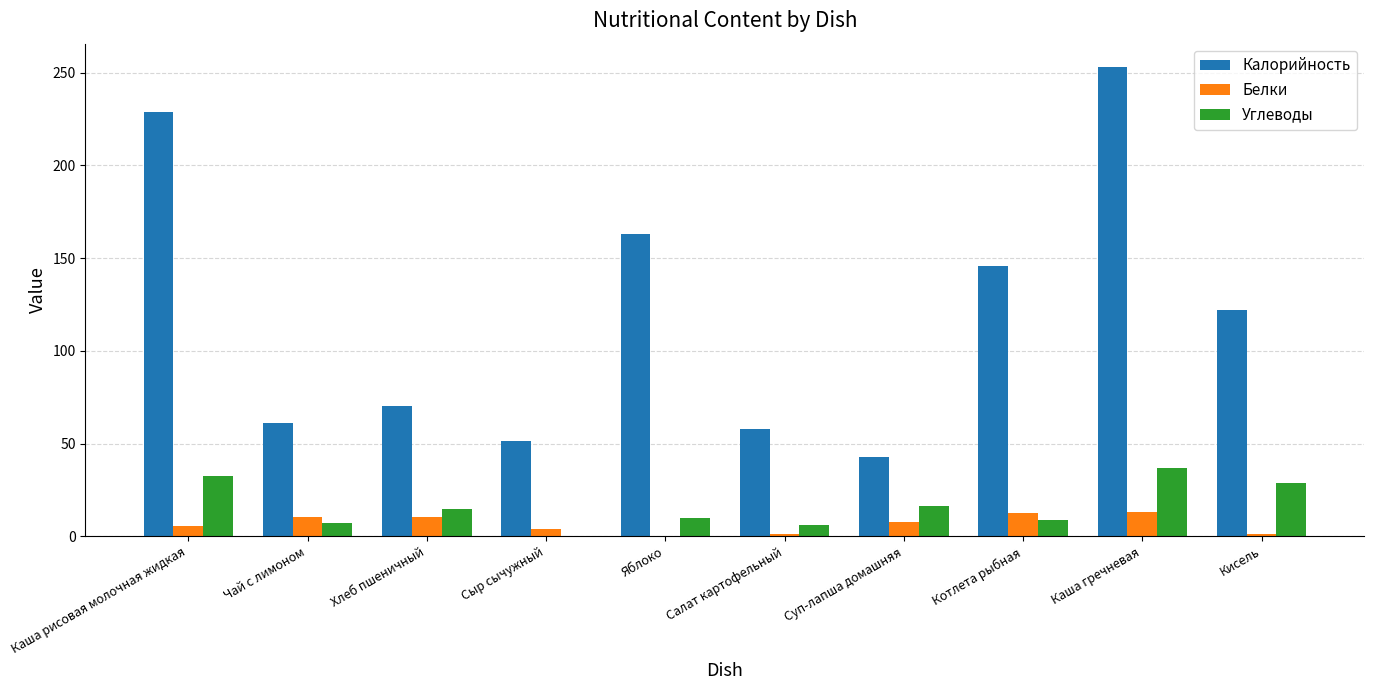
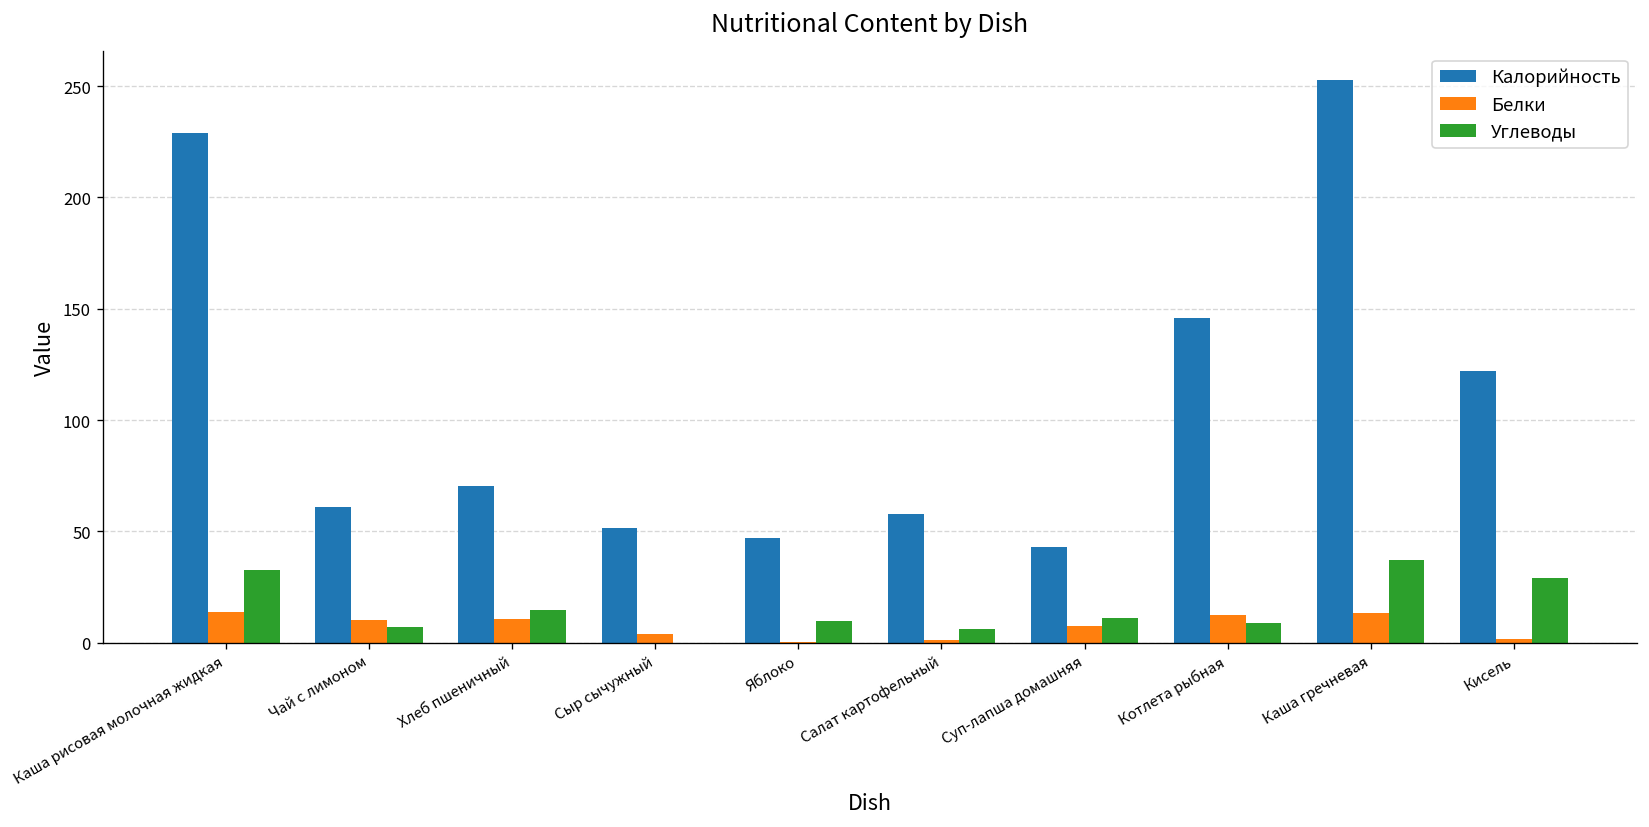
  {
    "Калорийность": {
      "Каша рисовая молочная жидкая": 229,
      "Чай с лимоном": 61,
      "Хлеб пшеничный": 71,
      "Сыр сычужный": 52,
-     "Яблоко": 163,
+     "Яблоко": 47,
      "Салат картофельный": 58,
      "Суп-лапша домашняя": 43,
      "Котлета рыбная": 146,
      "Каша гречневая": 253,
      "Кисель": 122
    },
    "Белки": {
-     "Каша рисовая молочная жидкая": 6,
+     "Каша рисовая молочная жидкая": 14,
      "Чай с лимоном": 10,
      "Хлеб пшеничный": 10,
      "Сыр сычужный": 4,
      "Суп-лапша домашняя": 8,
      "Котлета рыбная": 13,
      "Каша гречневая": 13,
      "Кисель": 1
    },
    "Углеводы": {
      "Каша рисовая молочная жидкая": 32,
      "Чай с лимоном": 7,
      "Хлеб пшеничный": 15,
      "Сыр сычужный": 0,
      "Яблоко": 10,
      "Салат картофельный": 6,
-     "Суп-лапша домашняя": 16,
+     "Суп-лапша домашняя": 11,
      "Котлета рыбная": 9,
      "Каша гречневая": 37,
      "Кисель": 29
    }
  }
